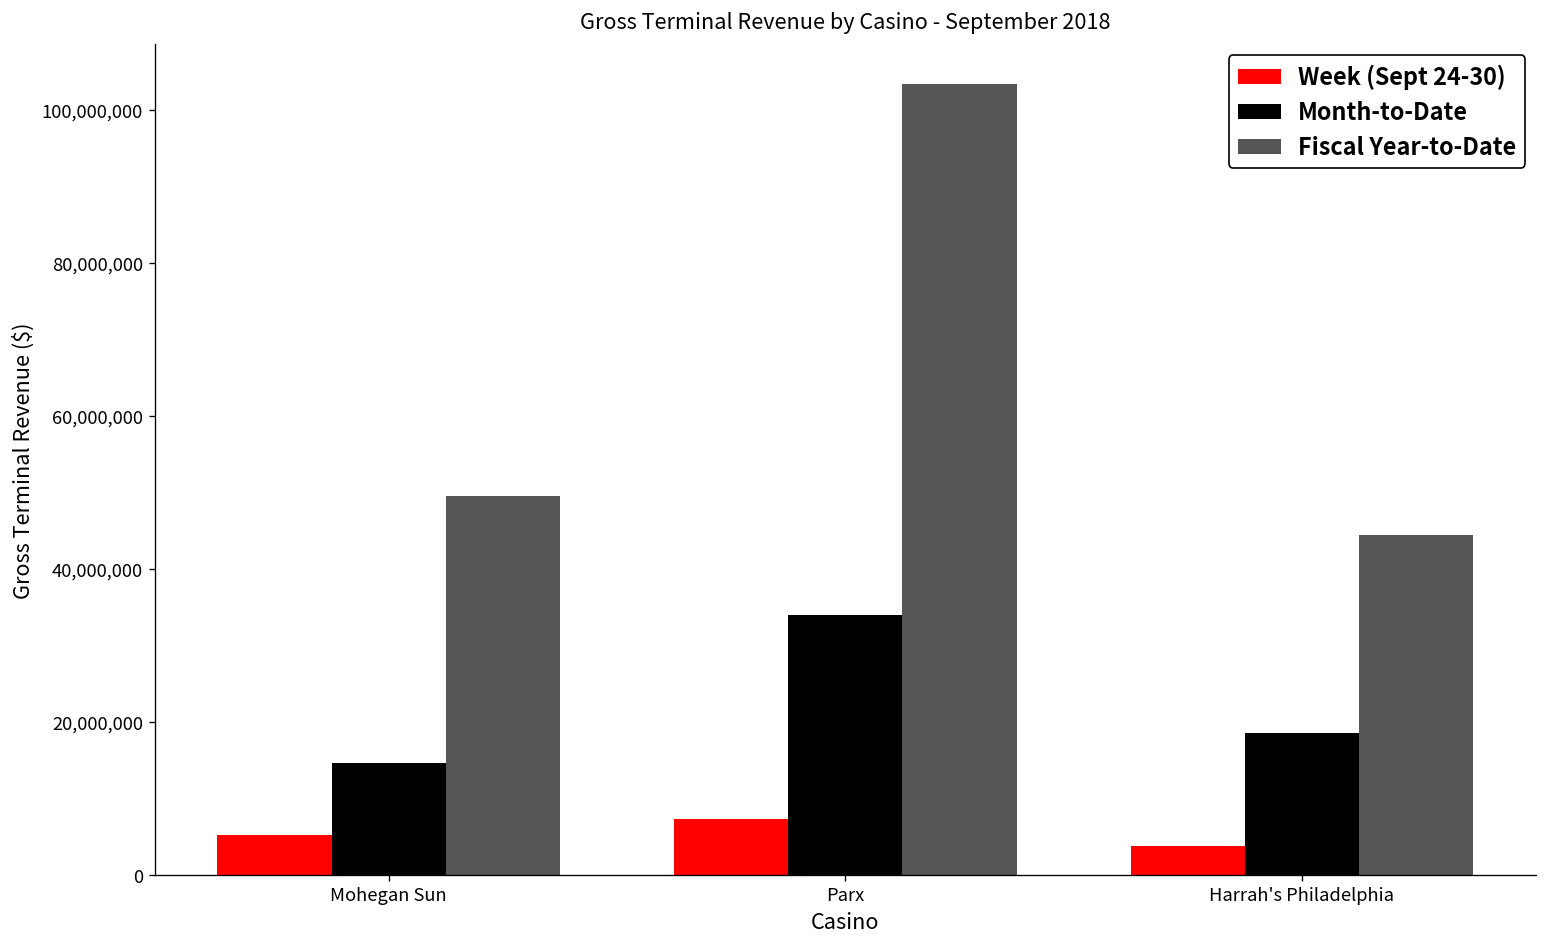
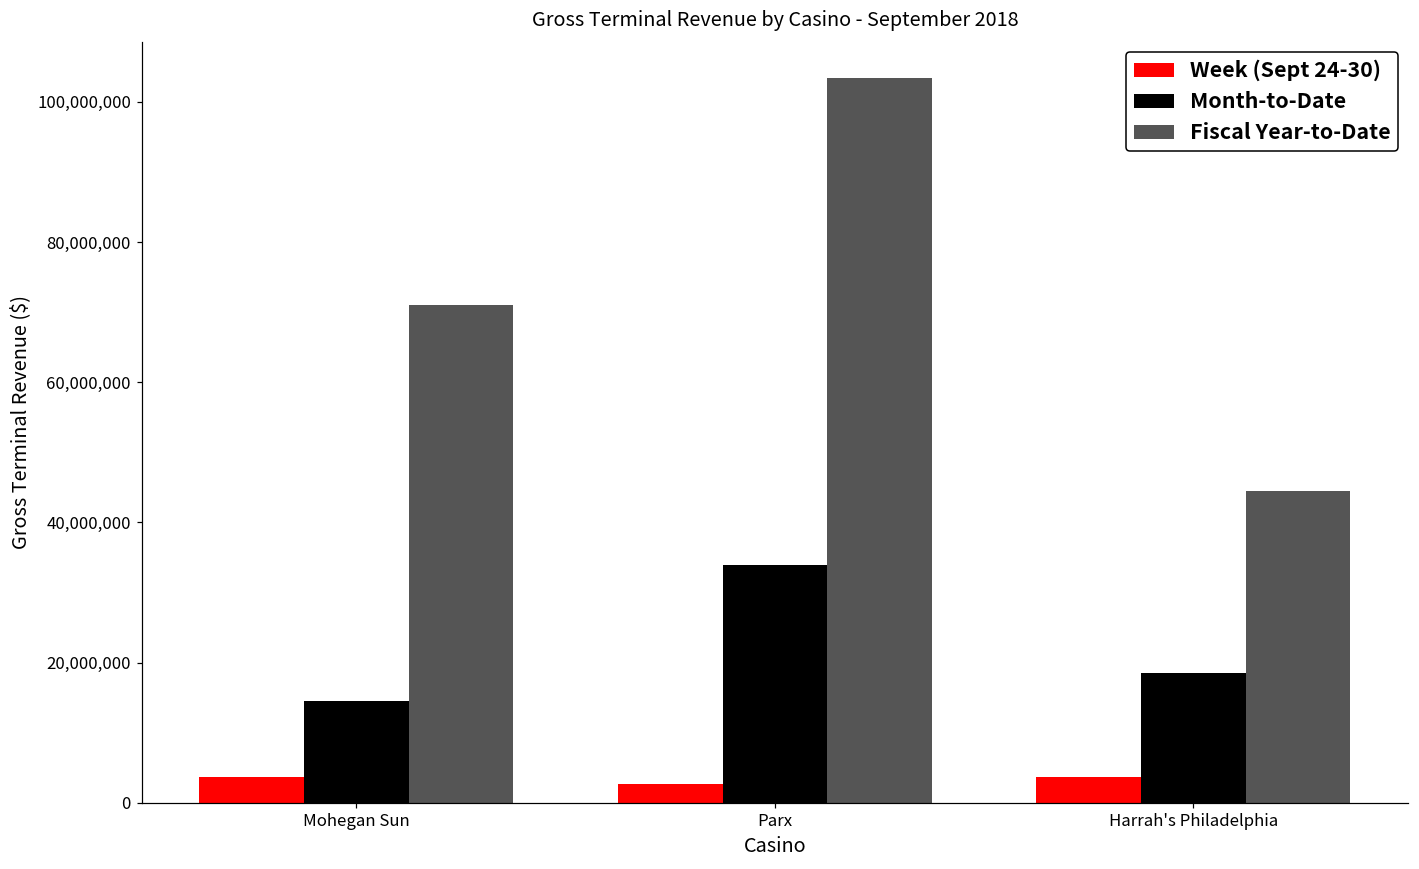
  {
    "Week (Sept 24-30)": {
-     "Mohegan Sun": "5,000,000",
-     "Parx": "7,000,000",
+     "Mohegan Sun": "4,000,000",
+     "Parx": "3,000,000",
      "Harrah's Philadelphia": "4,000,000"
    },
    "Month-to-Date": {
      "Mohegan Sun": "15,000,000",
      "Parx": "34,000,000",
      "Harrah's Philadelphia": "19,000,000"
    },
    "Fiscal Year-to-Date": {
-     "Mohegan Sun": "50,000,000",
+     "Mohegan Sun": "71,000,000",
      "Parx": "103,000,000",
      "Harrah's Philadelphia": "44,000,000"
    }
  }
